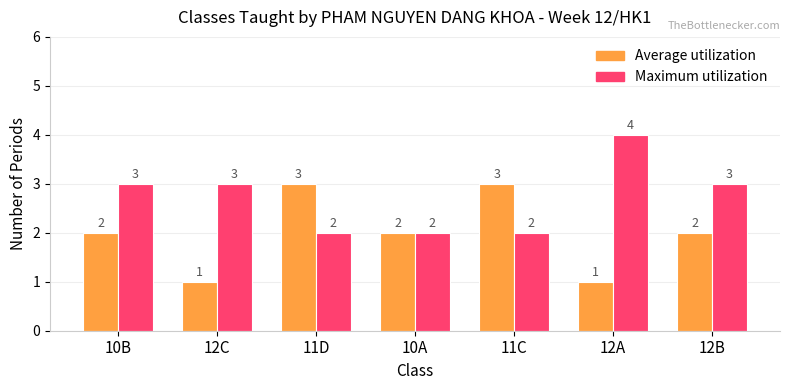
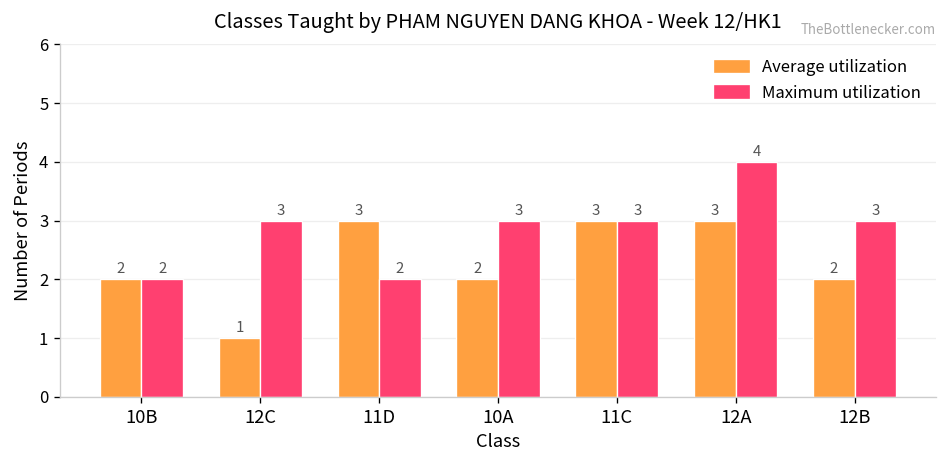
  {
    "Average utilization": {
      "10B": 2,
      "12C": 1,
      "11D": 3,
      "10A": 2,
      "11C": 3,
-     "12A": 1,
+     "12A": 3,
      "12B": 2
    },
    "Maximum utilization": {
-     "10B": 3,
+     "10B": 2,
      "12C": 3,
      "11D": 2,
-     "10A": 2,
-     "11C": 2,
+     "10A": 3,
+     "11C": 3,
      "12A": 4,
      "12B": 3
    }
  }
